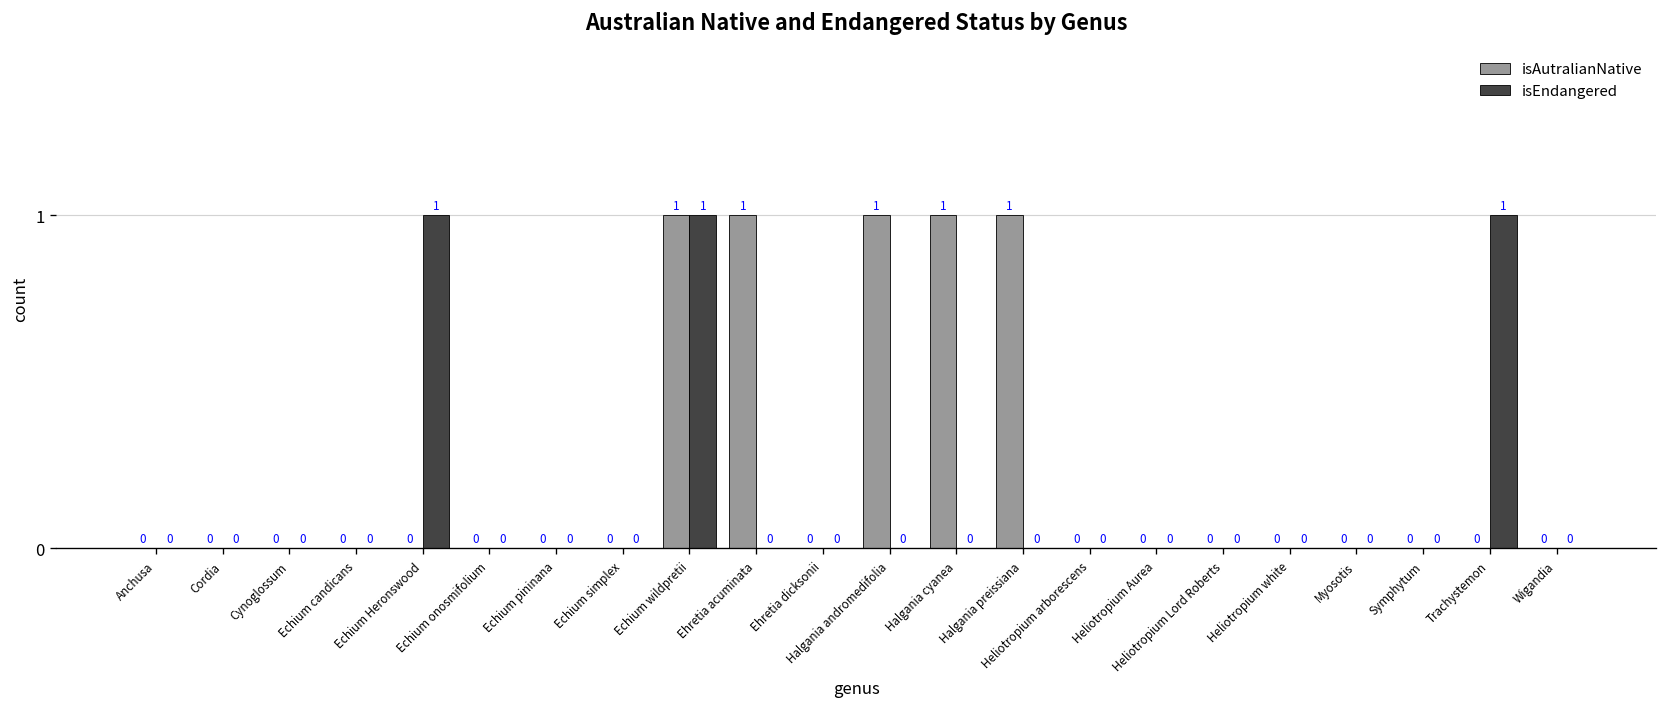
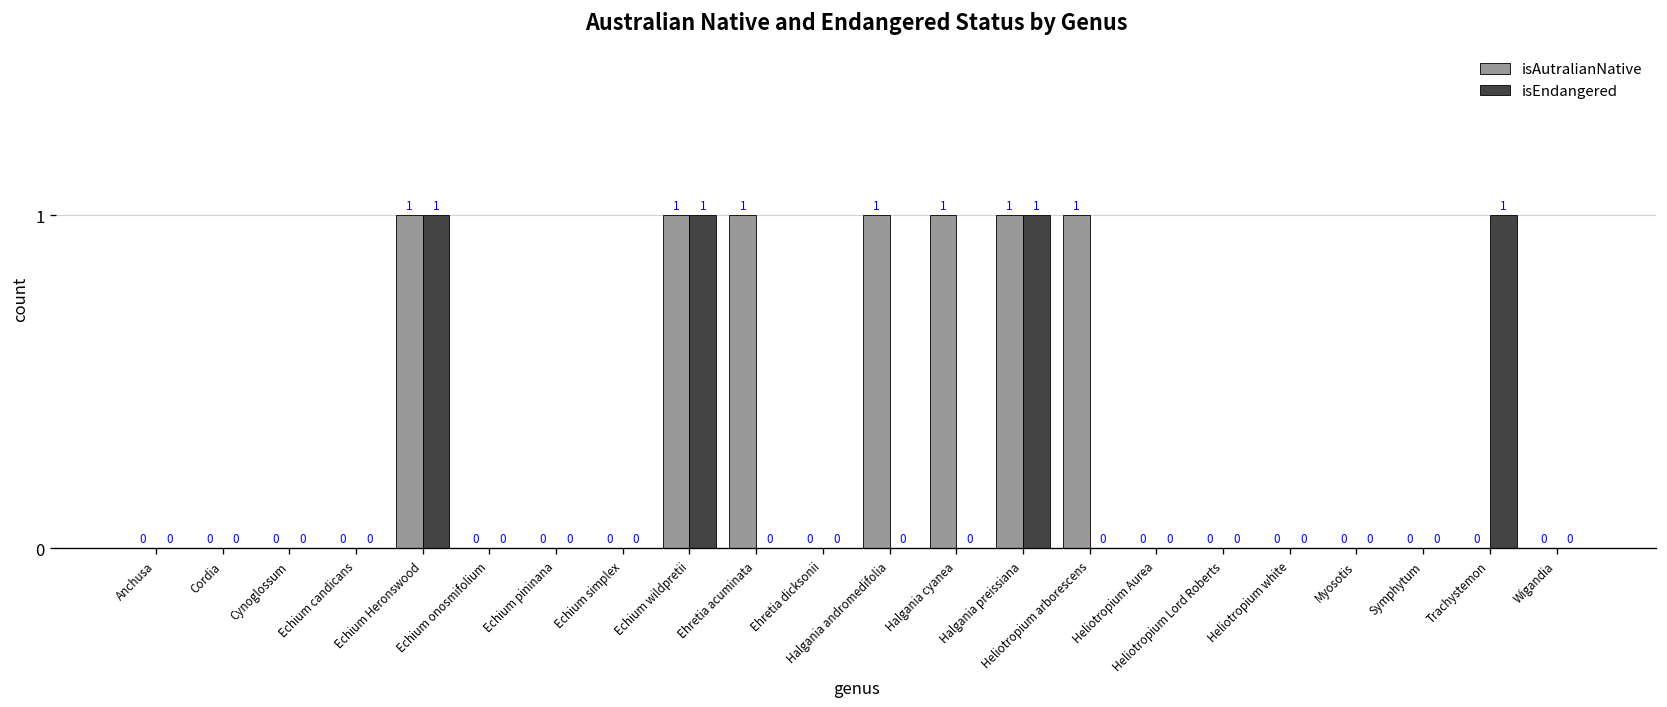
  {
    "isAutralianNative": {
      "Anchusa": 0,
      "Cordia": 0,
      "Cynoglossum": 0,
      "Echium candicans": 0,
-     "Echium Heronswood": 0,
+     "Echium Heronswood": 1,
      "Echium onosmifolium": 0,
      "Echium pininana": 0,
      "Echium simplex": 0,
      "Echium wildpretii": 1,
      "Ehretia acuminata": 1,
      "Ehretia dicksonii": 0,
      "Halgania andromedifolia": 1,
      "Halgania cyanea": 1,
      "Halgania preissiana": 1,
-     "Heliotropium arborescens": 0,
+     "Heliotropium arborescens": 1,
      "Heliotropium Aurea": 0,
      "Heliotropium Lord Roberts": 0,
      "Heliotropium white": 0,
      "Myosotis": 0,
      "Symphytum": 0,
      "Trachystemon": 0,
      "Wigandia": 0
    },
    "isEndangered": {
      "Anchusa": 0,
      "Cordia": 0,
      "Cynoglossum": 0,
      "Echium candicans": 0,
      "Echium Heronswood": 1,
      "Echium onosmifolium": 0,
      "Echium pininana": 0,
      "Echium simplex": 0,
      "Echium wildpretii": 1,
      "Ehretia acuminata": 0,
      "Ehretia dicksonii": 0,
      "Halgania andromedifolia": 0,
      "Halgania cyanea": 0,
-     "Halgania preissiana": 0,
+     "Halgania preissiana": 1,
      "Heliotropium arborescens": 0,
      "Heliotropium Aurea": 0,
      "Heliotropium Lord Roberts": 0,
      "Heliotropium white": 0,
      "Myosotis": 0,
      "Symphytum": 0,
      "Trachystemon": 1,
      "Wigandia": 0
    }
  }
